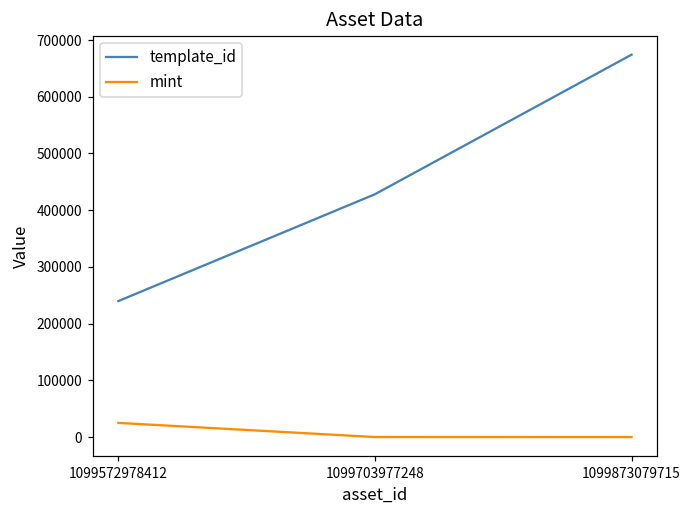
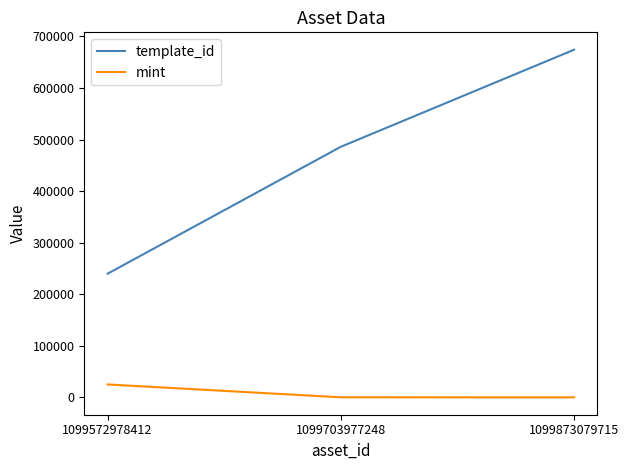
  {
    "template_id": {
      "1099572978412": 240000,
-     "1099703977248": 430000,
+     "1099703977248": 490000,
      "1099873079715": 670000
    },
    "mint": {
      "1099572978412": 30000,
      "1099703977248": 0,
      "1099873079715": 0
    }
  }
